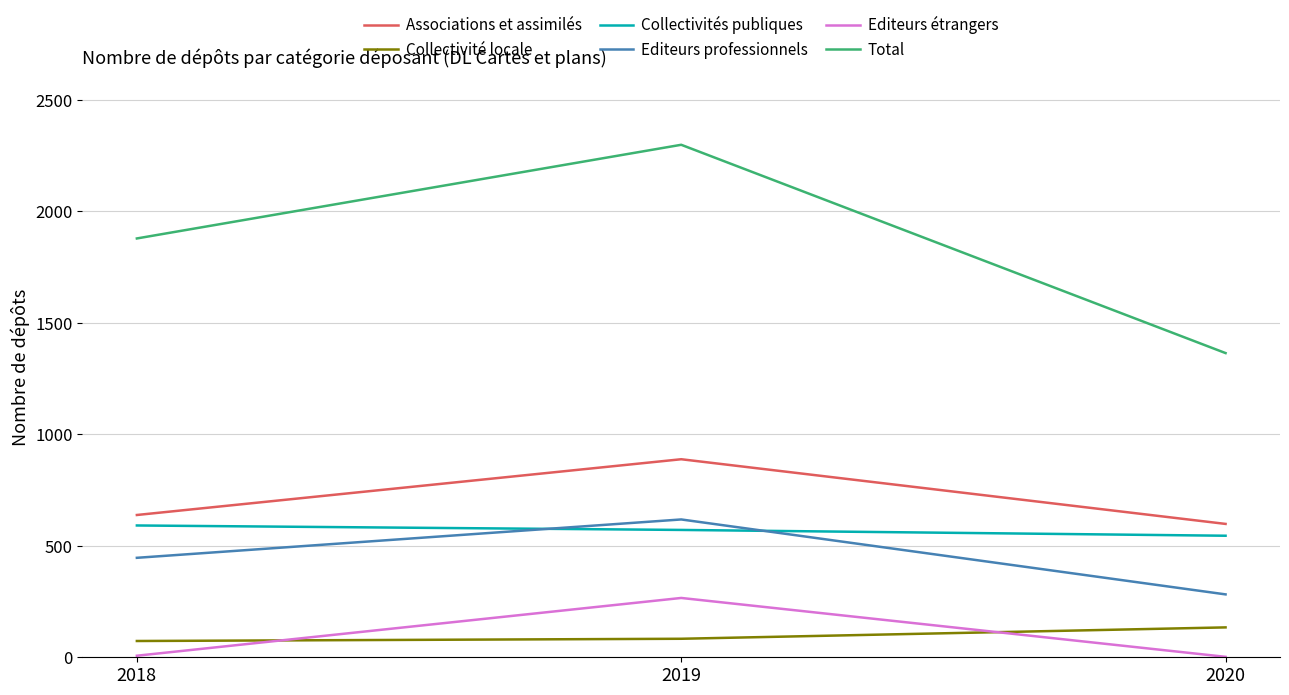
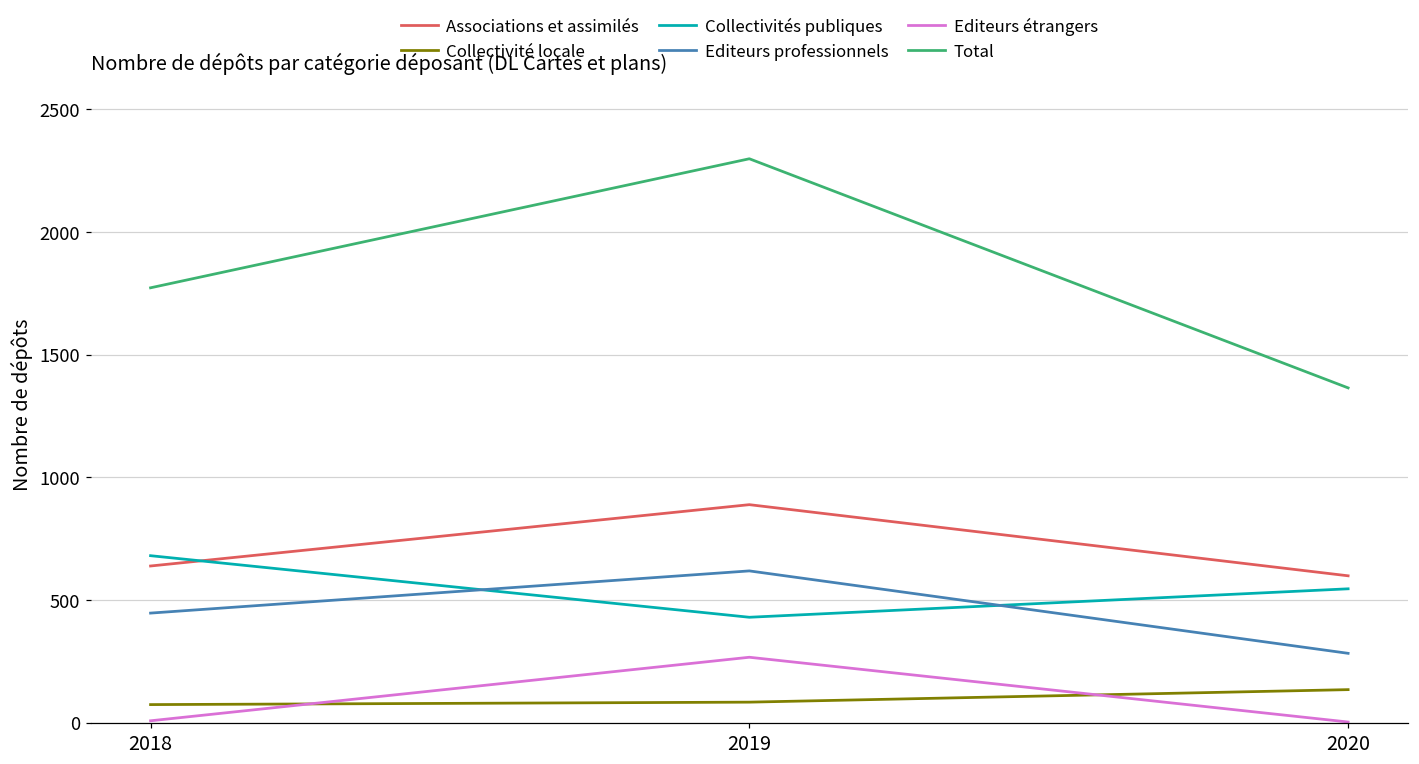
  {
    "Associations et assimilés": {
      "2018": 640,
      "2019": 890,
      "2020": 600
    },
    "Collectivité locale": {
      "2018": 70,
      "2019": 80,
      "2020": 130
    },
    "Collectivités publiques": {
-     "2018": 590,
-     "2019": 570,
+     "2018": 680,
+     "2019": 430,
      "2020": 550
    },
    "Editeurs professionnels": {
      "2018": 450,
      "2019": 620,
      "2020": 280
    },
    "Editeurs étrangers": {
      "2018": 10,
      "2019": 270,
      "2020": 0
    },
    "Total": {
-     "2018": 1880,
+     "2018": 1770,
      "2019": 2300,
      "2020": 1360
    }
  }
